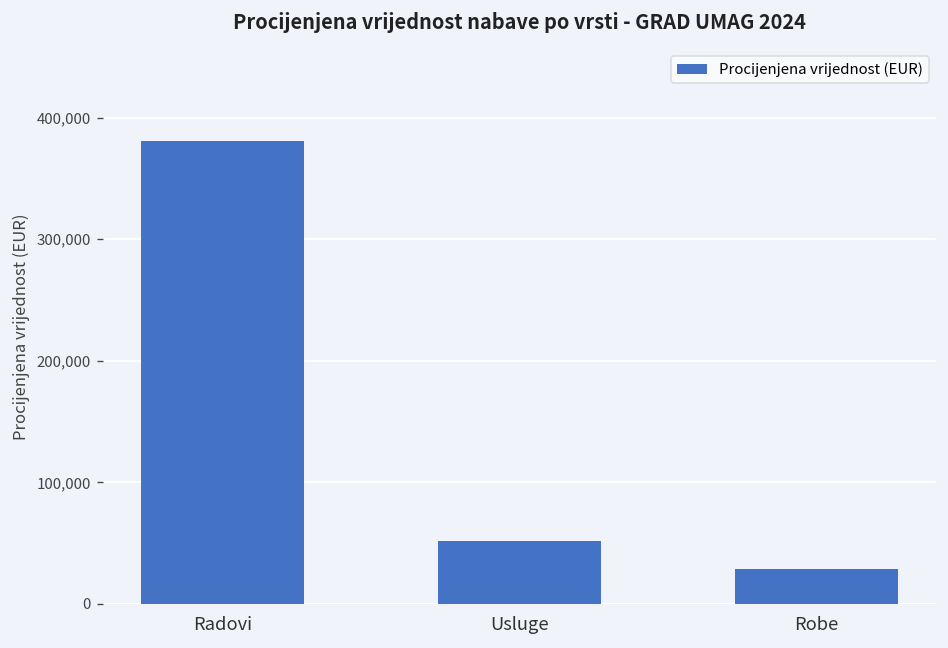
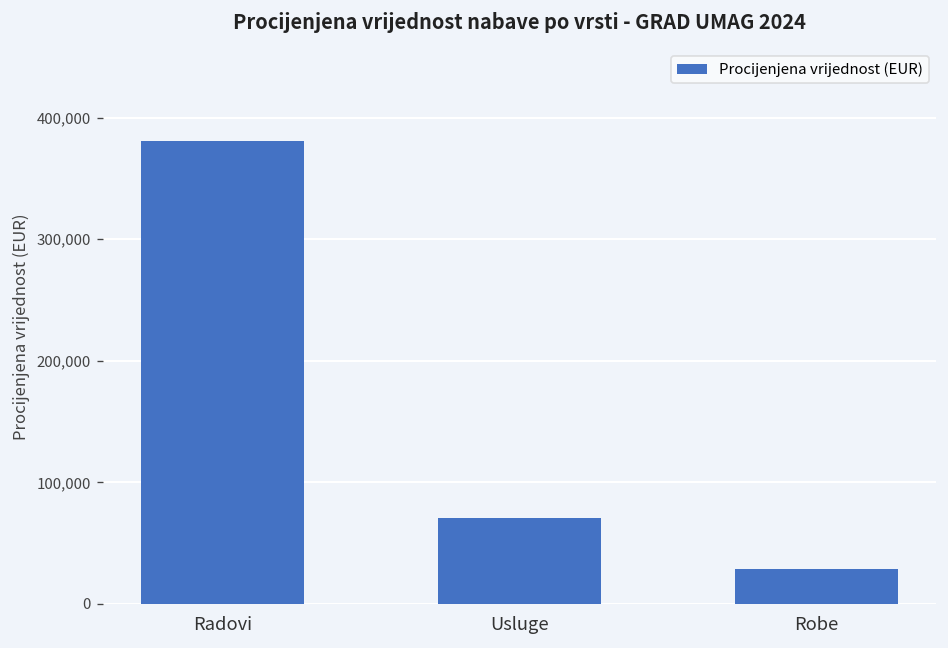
  {
    "Radovi": "381,000",
-   "Usluge": "52,000",
+   "Usluge": "71,000",
    "Robe": "29,000"
  }
